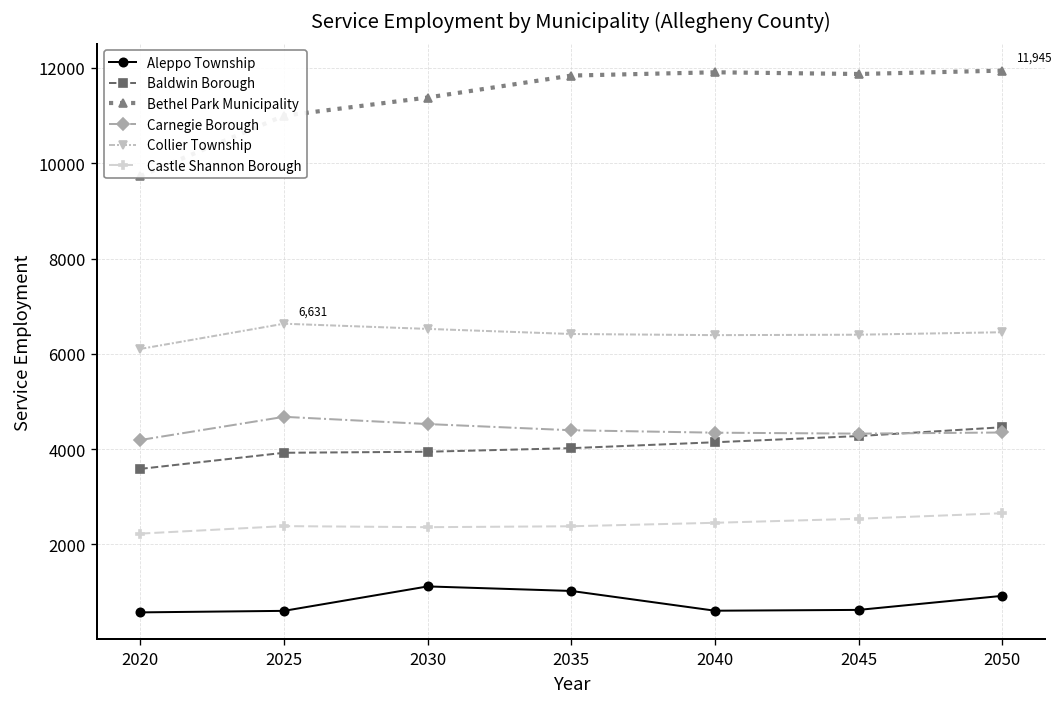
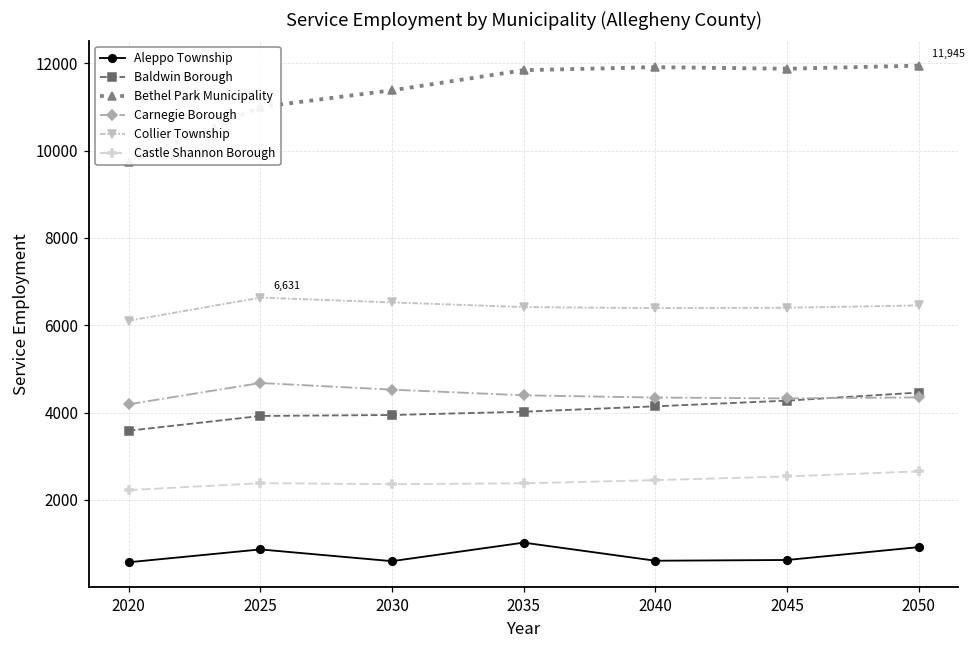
  {
    "Aleppo Township": {
      "2020": 600,
-     "2025": 600,
-     "2030": 1100,
+     "2025": 900,
+     "2030": 600,
      "2035": 1000,
      "2040": 600,
      "2045": 600,
      "2050": 900
    }
  }
